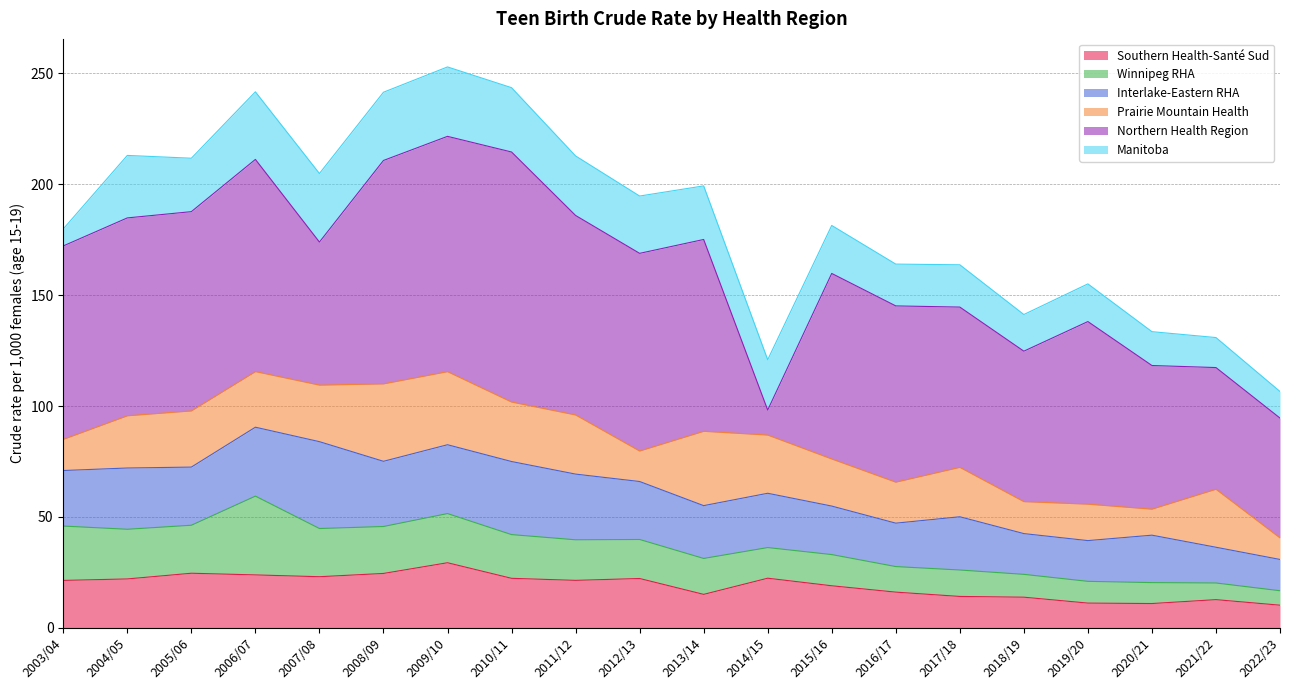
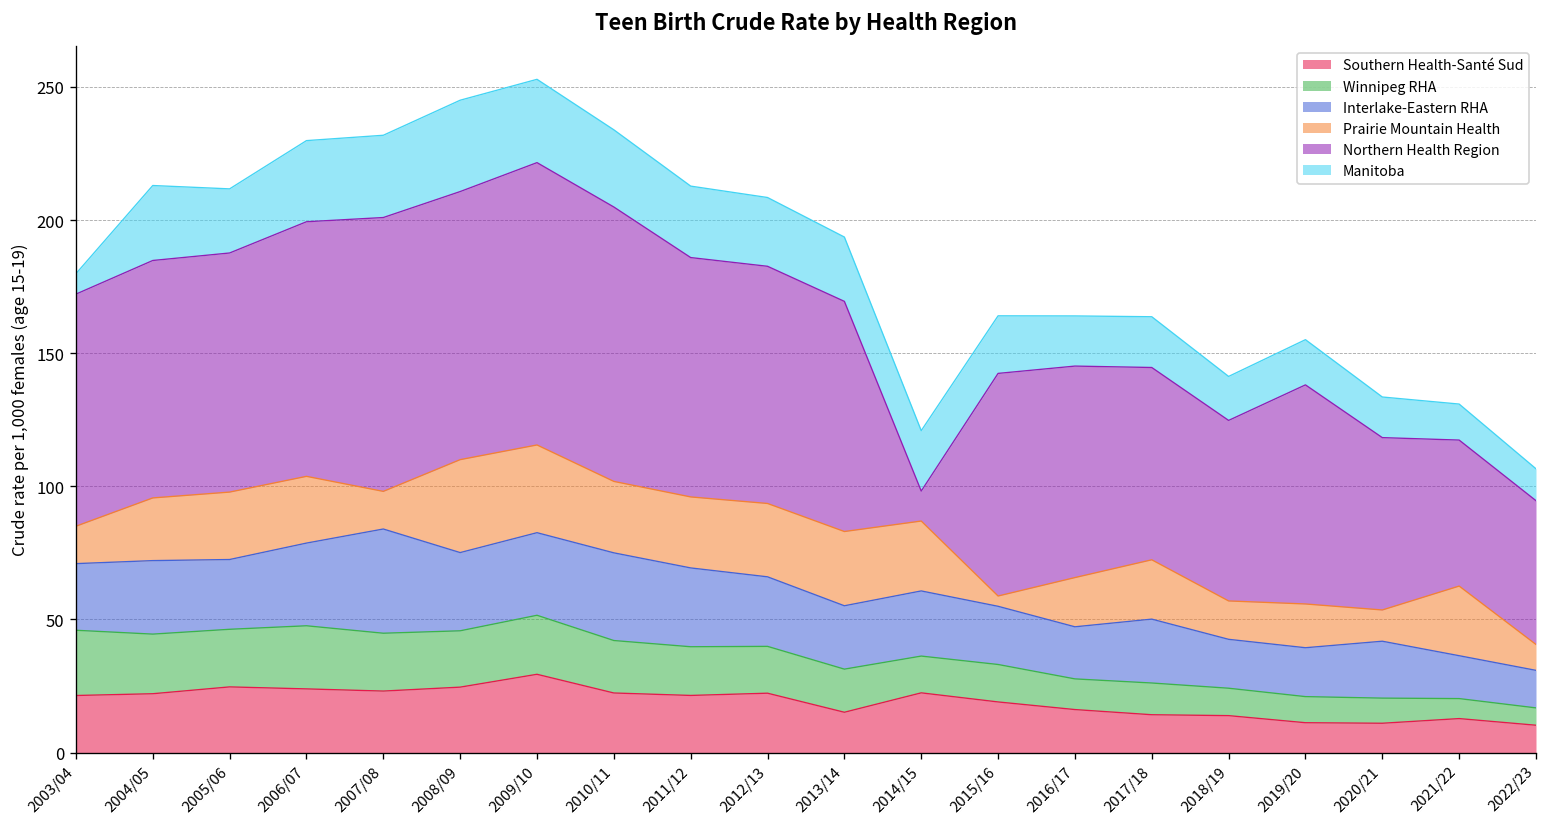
  {
    "Southern Health-Santé Sud": {
      "2003/04": 21,
      "2004/05": 22,
      "2005/06": 25,
      "2006/07": 24,
      "2007/08": 23,
      "2008/09": 25,
      "2009/10": 29,
      "2010/11": 22,
      "2011/12": 21,
      "2012/13": 22,
      "2013/14": 15,
      "2014/15": 22,
      "2015/16": 19,
      "2016/17": 16,
      "2017/18": 14,
      "2018/19": 14,
      "2019/20": 11,
      "2020/21": 11,
      "2021/22": 13,
      "2022/23": 10
    },
    "Winnipeg RHA": {
      "2003/04": 25,
      "2004/05": 22,
      "2005/06": 22,
-     "2006/07": 36,
+     "2006/07": 24,
      "2007/08": 22,
      "2008/09": 21,
      "2009/10": 22,
      "2010/11": 20,
      "2011/12": 18,
      "2012/13": 18,
      "2013/14": 16,
      "2014/15": 14,
      "2015/16": 14,
      "2016/17": 12,
      "2017/18": 12,
      "2018/19": 10,
      "2019/20": 10,
      "2020/21": 9,
      "2021/22": 8,
      "2022/23": 7
    },
    "Interlake-Eastern RHA": {
      "2003/04": 25,
      "2004/05": 28,
      "2005/06": 26,
      "2006/07": 31,
      "2007/08": 39,
      "2008/09": 29,
      "2009/10": 31,
      "2010/11": 33,
      "2011/12": 30,
      "2012/13": 26,
      "2013/14": 24,
      "2014/15": 24,
      "2015/16": 22,
      "2016/17": 20,
      "2017/18": 24,
      "2018/19": 18,
      "2019/20": 18,
      "2020/21": 21,
      "2021/22": 16,
      "2022/23": 14
    },
    "Prairie Mountain Health": {
      "2003/04": 14,
      "2004/05": 24,
      "2005/06": 25,
      "2006/07": 25,
-     "2007/08": 26,
+     "2007/08": 14,
      "2008/09": 35,
      "2009/10": 33,
      "2010/11": 27,
      "2011/12": 27,
-     "2012/13": 14,
-     "2013/14": 34,
+     "2012/13": 28,
+     "2013/14": 28,
      "2014/15": 26,
-     "2015/16": 21,
+     "2015/16": 4,
      "2016/17": 18,
      "2017/18": 22,
      "2018/19": 14,
      "2019/20": 16,
      "2020/21": 12,
      "2021/22": 26,
      "2022/23": 10
    },
    "Northern Health Region": {
      "2003/04": 87,
      "2004/05": 89,
      "2005/06": 90,
      "2006/07": 96,
-     "2007/08": 64,
+     "2007/08": 103,
      "2008/09": 101,
      "2009/10": 106,
-     "2010/11": 113,
+     "2010/11": 103,
      "2011/12": 90,
      "2012/13": 89,
      "2013/14": 86,
      "2014/15": 11,
      "2015/16": 84,
      "2016/17": 79,
      "2017/18": 72,
      "2018/19": 68,
      "2019/20": 82,
      "2020/21": 65,
      "2021/22": 55,
      "2022/23": 54
    },
    "Manitoba": {
      "2003/04": 8,
      "2004/05": 28,
      "2005/06": 24,
      "2006/07": 30,
      "2007/08": 31,
-     "2008/09": 31,
+     "2008/09": 34,
      "2009/10": 31,
      "2010/11": 29,
      "2011/12": 27,
      "2012/13": 26,
      "2013/14": 24,
      "2014/15": 23,
      "2015/16": 22,
      "2016/17": 19,
      "2017/18": 19,
      "2018/19": 17,
      "2019/20": 17,
      "2020/21": 15,
      "2021/22": 14,
      "2022/23": 12
    }
  }
